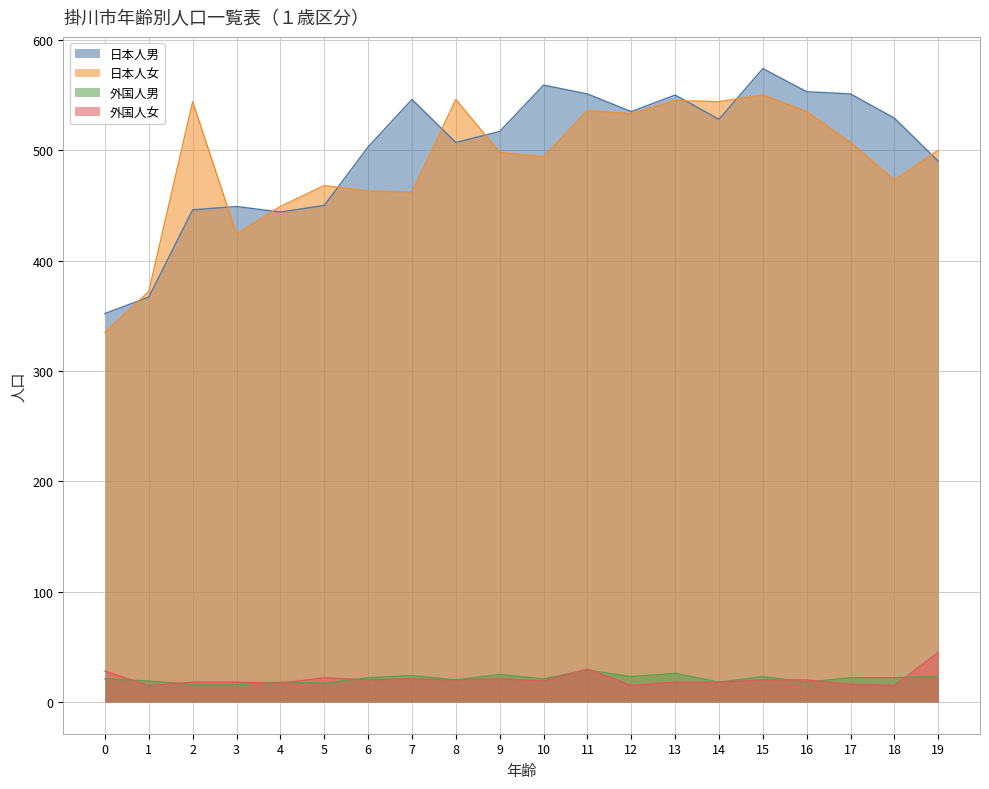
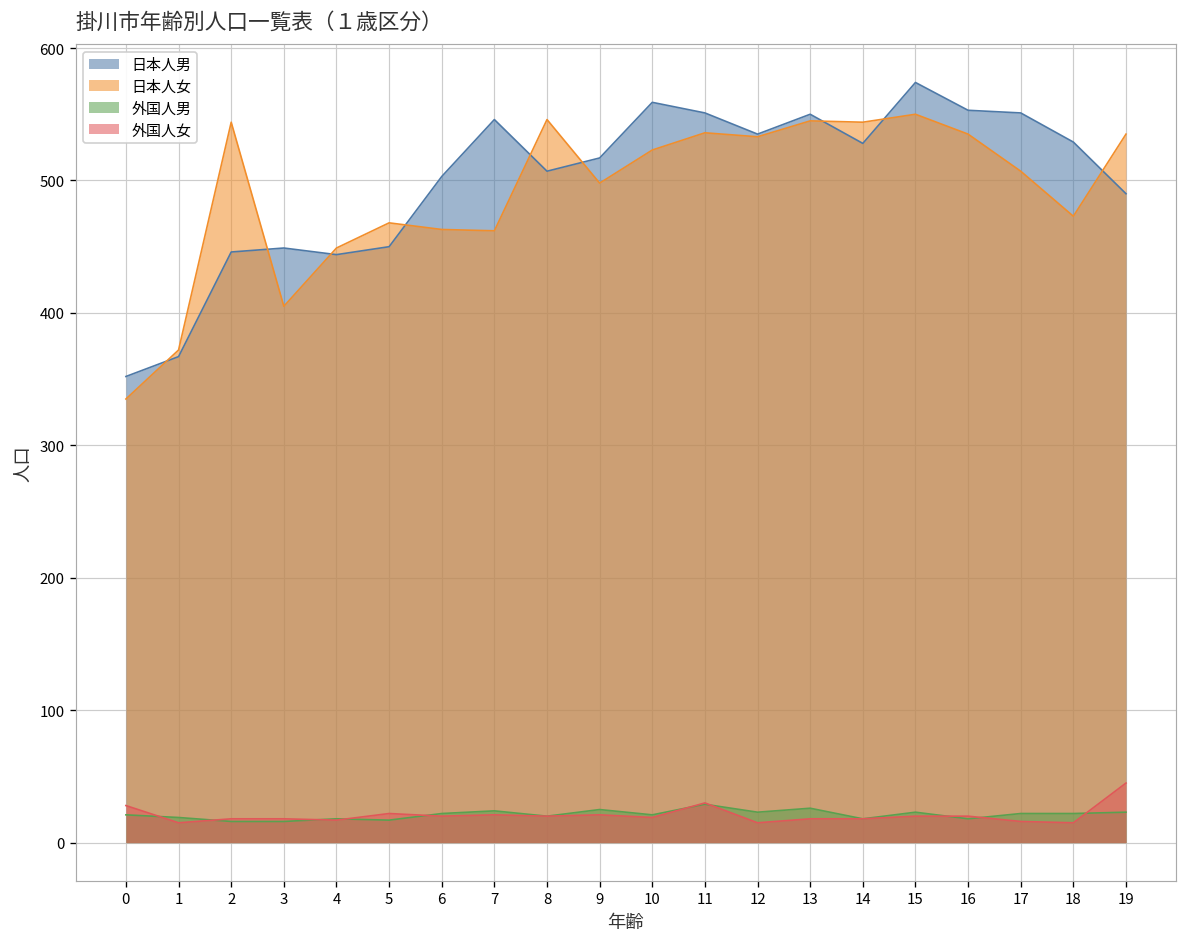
  {
    "日本人男": {
      "0": 352,
      "1": 367,
      "2": 446,
      "3": 449,
      "4": 444,
      "5": 450,
      "6": 503,
      "7": 546,
      "8": 507,
      "9": 517,
      "10": 559,
      "11": 551,
      "13": 550,
      "14": 528,
      "15": 574,
      "16": 553,
      "17": 551,
      "18": 529,
      "19": 490
    },
    "日本人女": {
      "0": 335,
      "1": 372,
      "2": 544,
-     "3": 424,
+     "3": 405,
      "4": 449,
      "5": 468,
      "6": 463,
      "7": 462,
      "8": 546,
      "9": 498,
-     "10": 494,
+     "10": 523,
      "11": 536,
      "13": 545,
      "14": 544,
      "15": 550,
      "16": 535,
      "17": 507,
      "18": 473,
-     "19": 500
+     "19": 535
    },
    "外国人男": {
      "0": 21,
      "1": 19,
      "5": 17,
      "7": 24,
      "9": 25,
      "12": 23,
      "13": 26,
      "15": 23,
      "17": 22,
      "18": 22,
      "19": 23
    },
    "外国人女": {
      "0": 28,
      "1": 15,
      "5": 22,
      "7": 21,
      "9": 21,
      "12": 15,
      "13": 18,
      "15": 20,
      "17": 16,
      "18": 15,
      "19": 45
    }
  }
